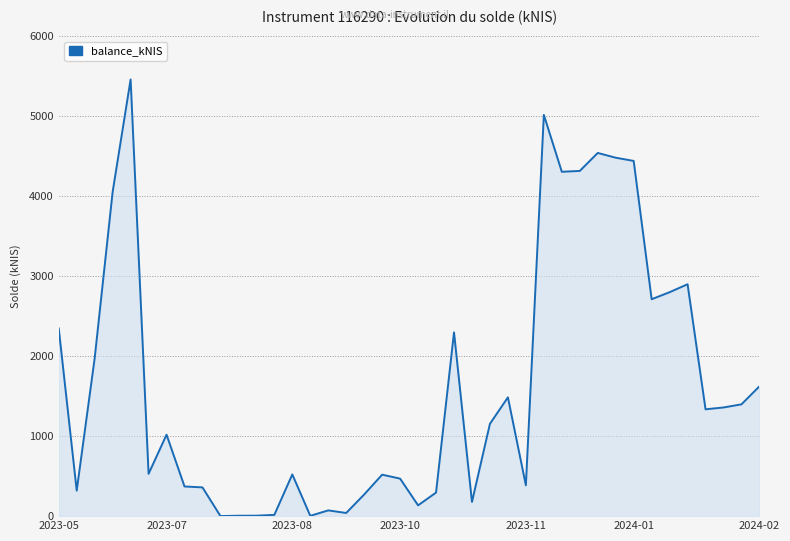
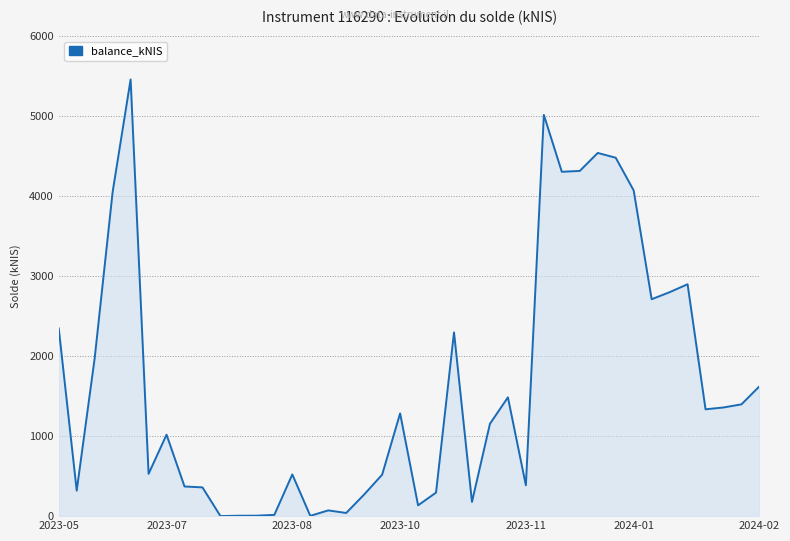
  {
    "2023-05": 2300,
    "2023-07": 1000,
    "2023-08": 500,
-   "2023-10": 500,
+   "2023-10": 1300,
    "2023-11": 400,
-   "2024-01": 4400,
+   "2024-01": 4100,
    "2024-02": 1600
  }
